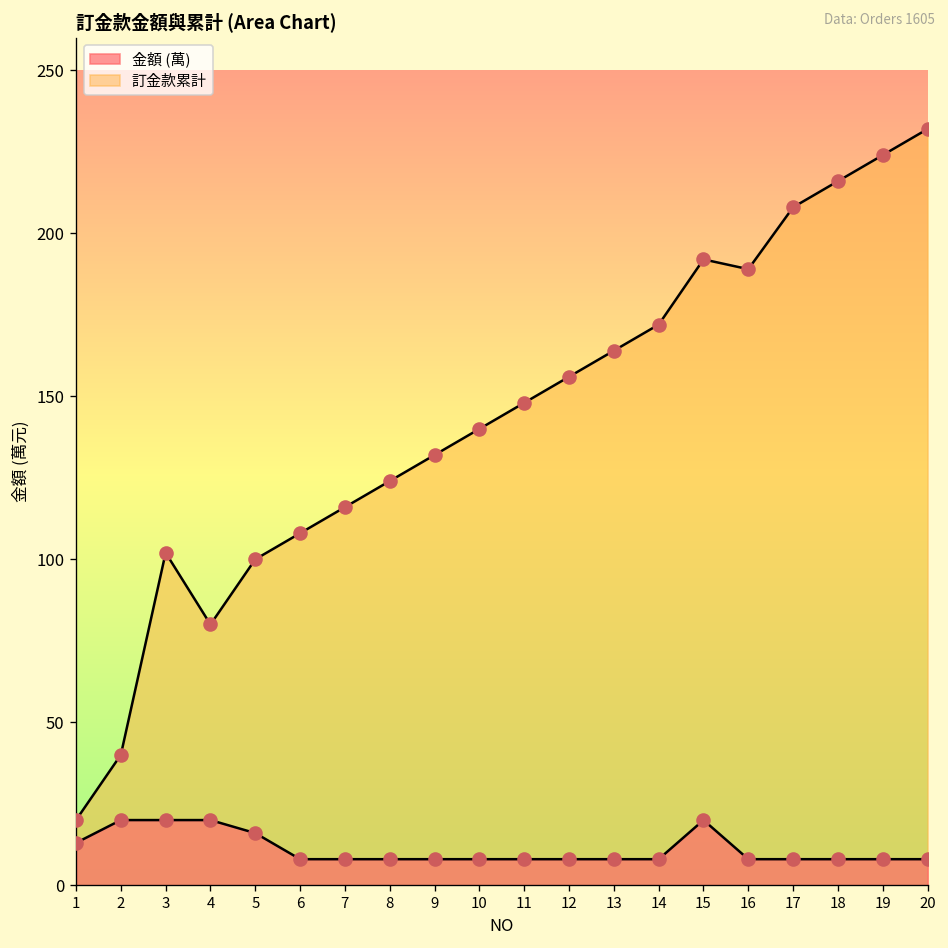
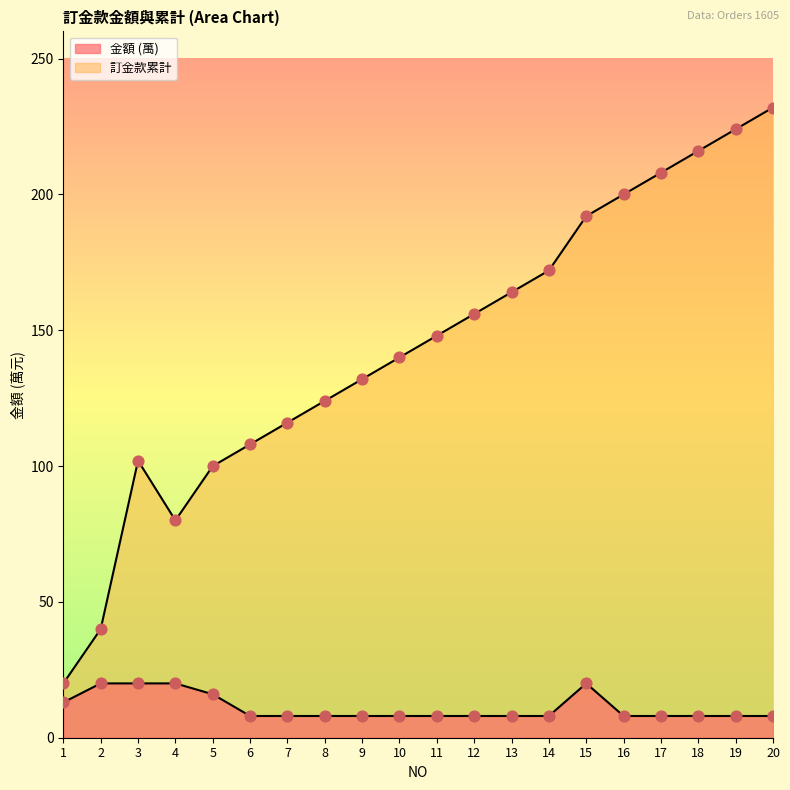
  {
    "金額 (萬)": {
      "1": 13,
      "2": 20,
      "3": 20,
      "4": 20,
      "5": 16,
      "6": 8,
      "7": 8,
      "8": 8,
      "9": 8,
      "10": 8,
      "11": 8,
      "12": 8,
      "13": 8,
      "14": 8,
      "15": 20,
      "16": 8,
      "17": 8,
      "18": 8,
      "19": 8,
      "20": 8
    },
    "訂金款累計": {
      "1": 20,
      "2": 40,
      "3": 102,
      "4": 80,
      "5": 100,
      "6": 108,
      "7": 116,
      "8": 124,
      "9": 132,
      "10": 140,
      "11": 148,
      "12": 156,
      "13": 164,
      "14": 172,
      "15": 192,
-     "16": 189,
+     "16": 200,
      "17": 208,
      "18": 216,
      "19": 224,
      "20": 232
    }
  }
